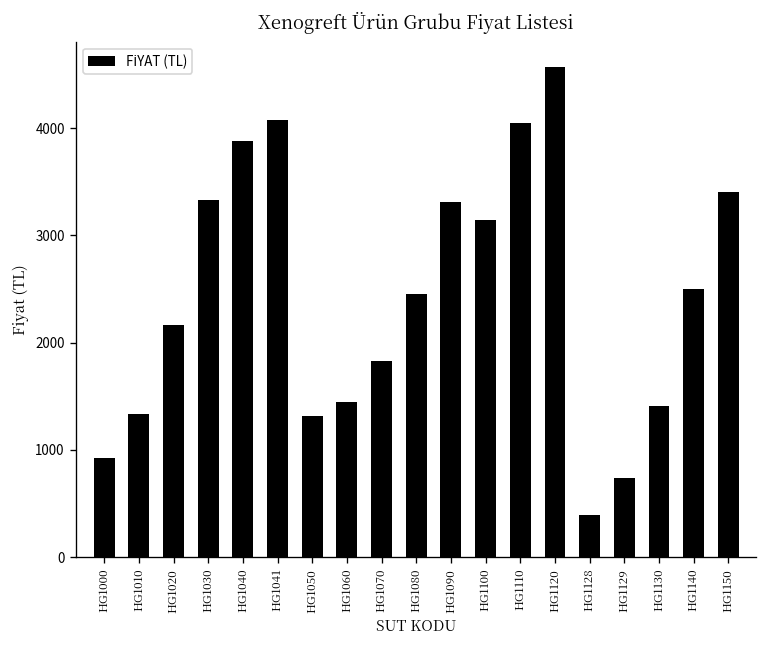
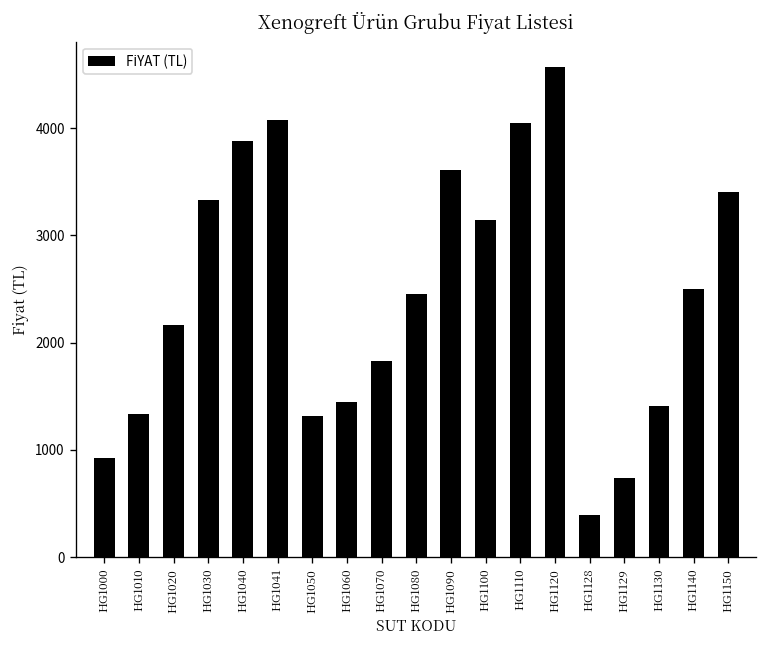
  {
    "HG1000": 900,
    "HG1010": 1300,
    "HG1020": 2200,
    "HG1030": 3300,
    "HG1040": 3900,
    "HG1041": 4100,
    "HG1050": 1300,
    "HG1060": 1500,
    "HG1070": 1800,
    "HG1080": 2500,
-   "HG1090": 3300,
+   "HG1090": 3600,
    "HG1100": 3100,
    "HG1110": 4000,
    "HG1120": 4600,
    "HG1128": 400,
    "HG1129": 700,
    "HG1130": 1400,
    "HG1140": 2500,
    "HG1150": 3400
  }
